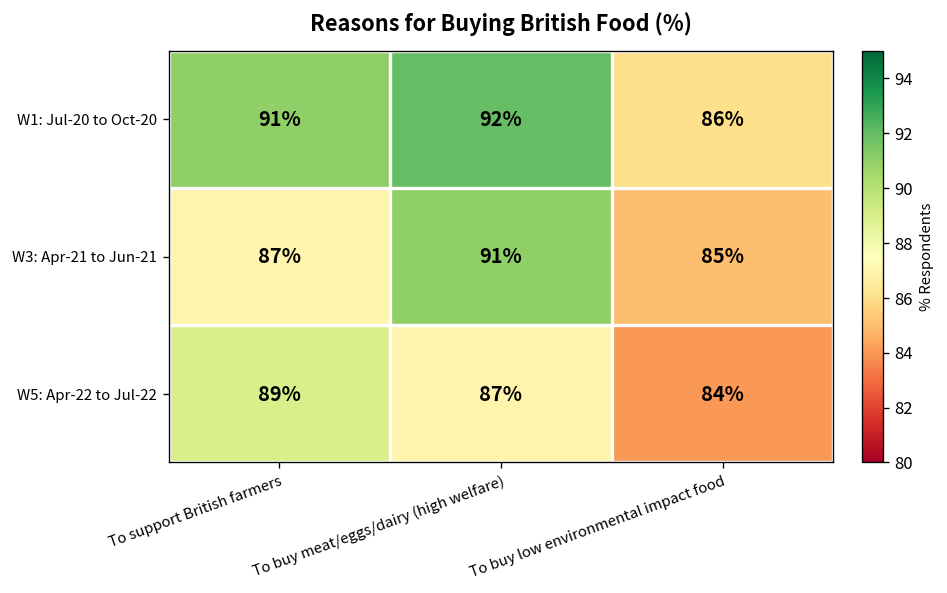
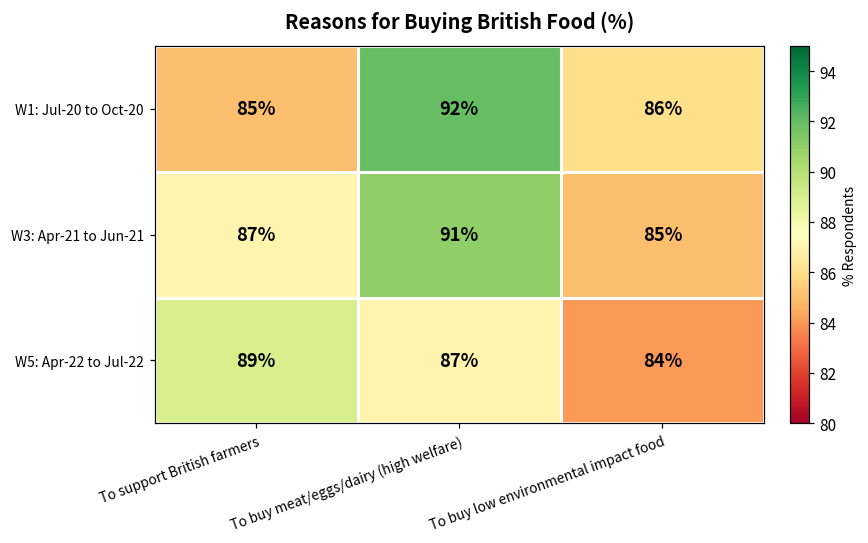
  {
    "W1: Jul-20 to Oct-20": {
-     "To support British farmers": "91%",
+     "To support British farmers": "85%",
      "To buy meat/eggs/dairy (high welfare)": "92%",
      "To buy low environmental impact food": "86%"
    },
    "W3: Apr-21 to Jun-21": {
      "To support British farmers": "87%",
      "To buy meat/eggs/dairy (high welfare)": "91%",
      "To buy low environmental impact food": "85%"
    },
    "W5: Apr-22 to Jul-22": {
      "To support British farmers": "89%",
      "To buy meat/eggs/dairy (high welfare)": "87%",
      "To buy low environmental impact food": "84%"
    }
  }
